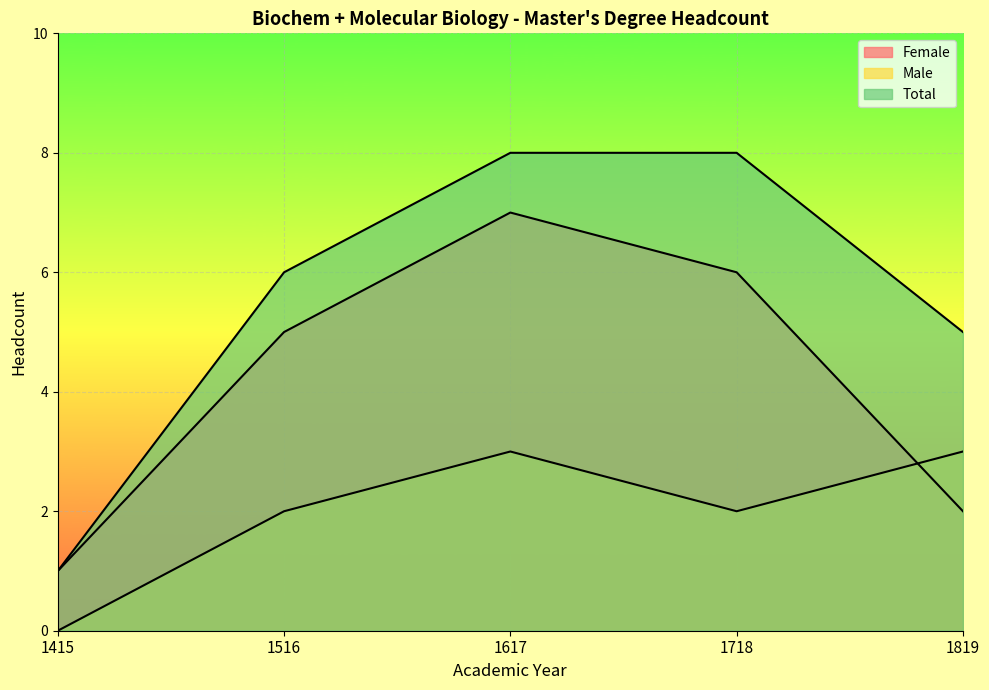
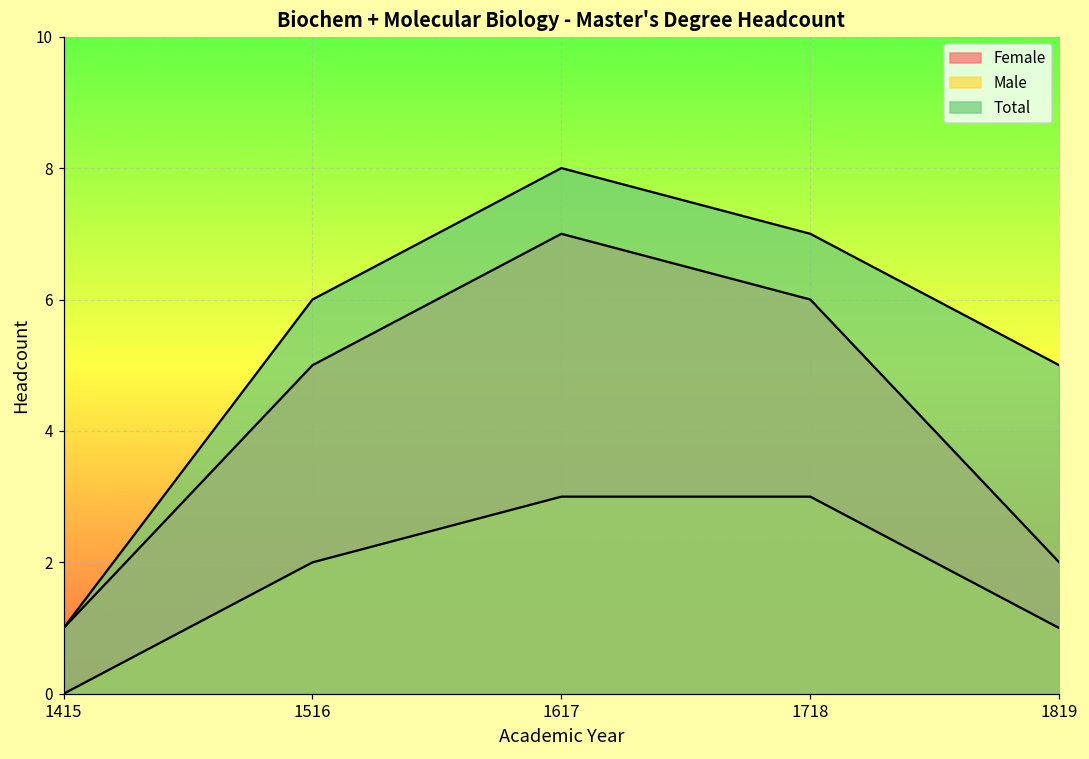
  {
    "Female": {
      "1516": 5,
      "1617": 7,
      "1718": 6,
      "1819": 2
    },
    "Male": {
      "1415": 0,
      "1516": 2,
      "1617": 3,
-     "1718": 2,
-     "1819": 3
+     "1718": 3,
+     "1819": 1
    },
    "Total": {
      "1516": 6,
      "1617": 8,
-     "1718": 8,
+     "1718": 7,
      "1819": 5
    }
  }
